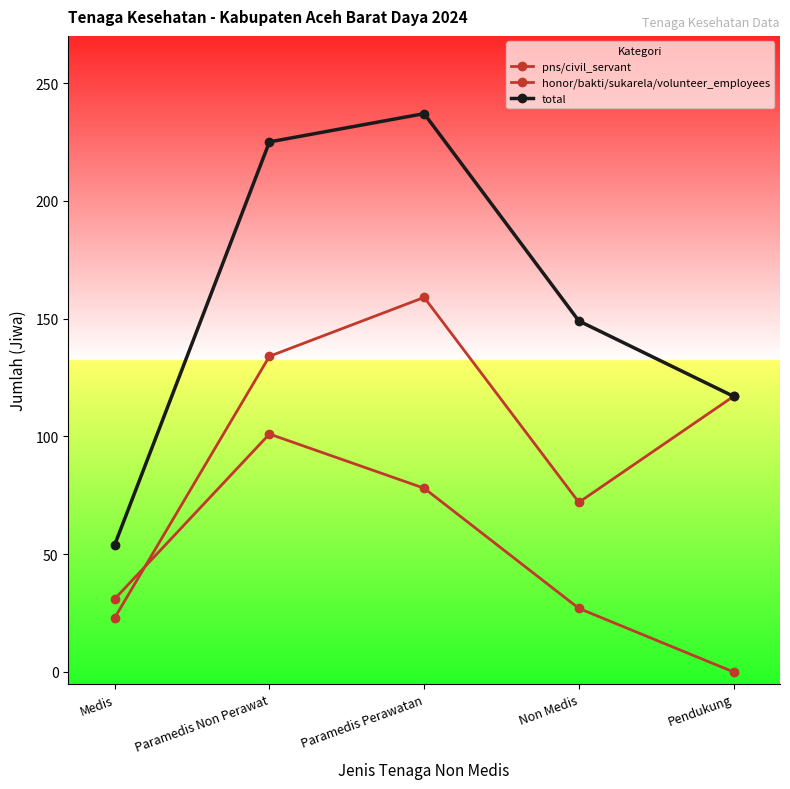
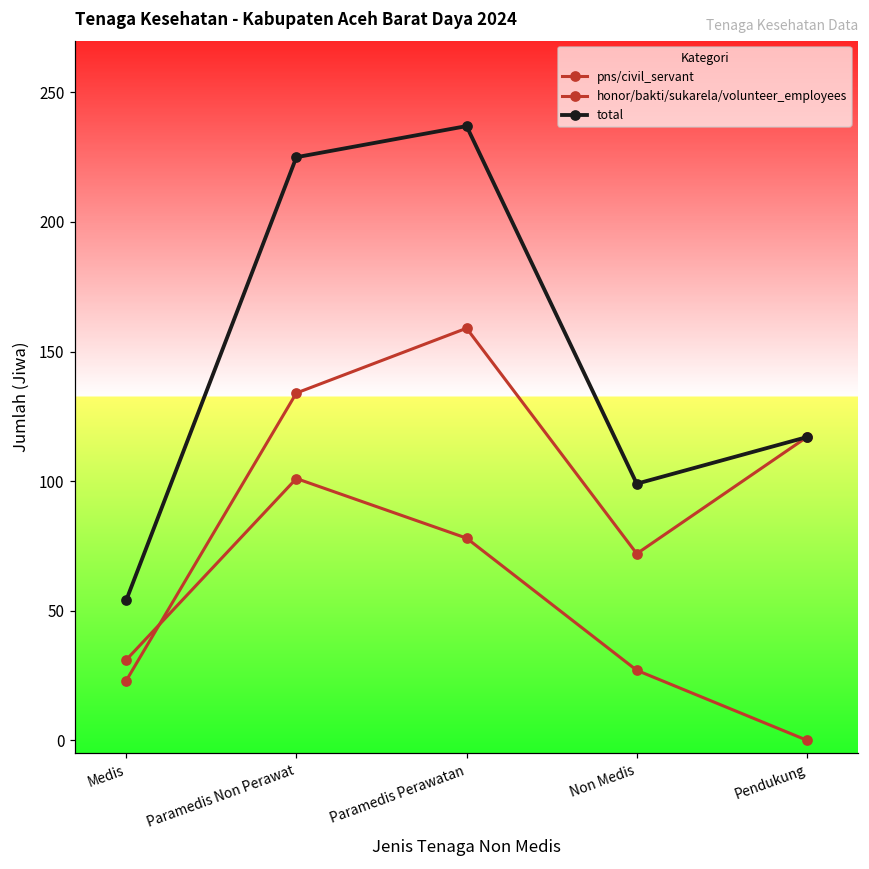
  {
    "total": {
      "Medis": 54,
      "Paramedis Non Perawat": 225,
      "Paramedis Perawatan": 237,
-     "Non Medis": 149
+     "Non Medis": 99
    }
  }
